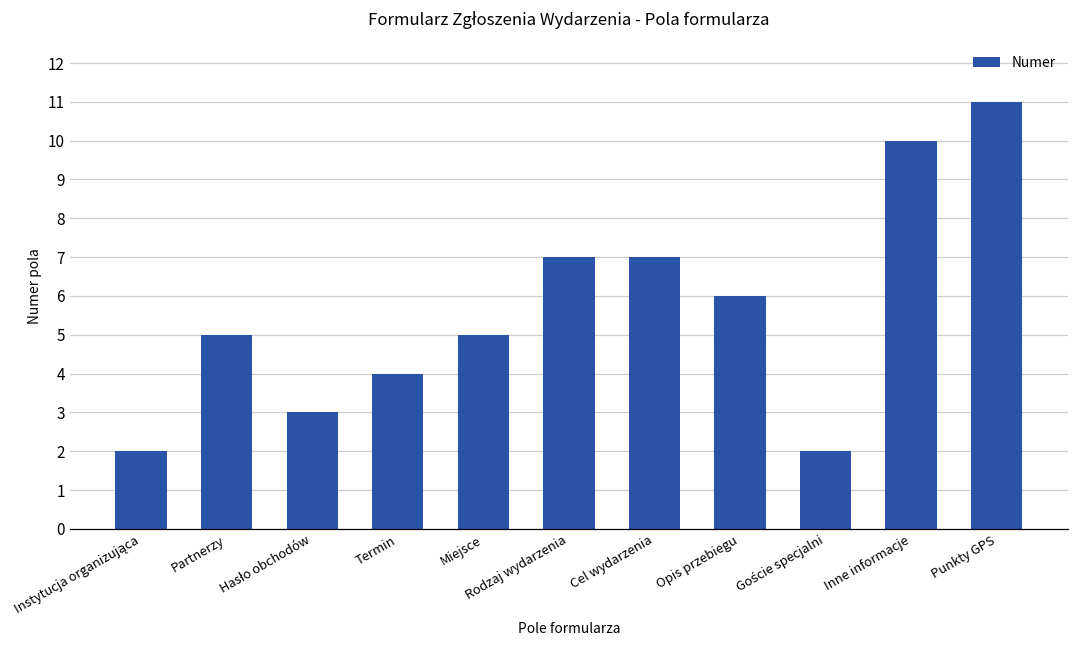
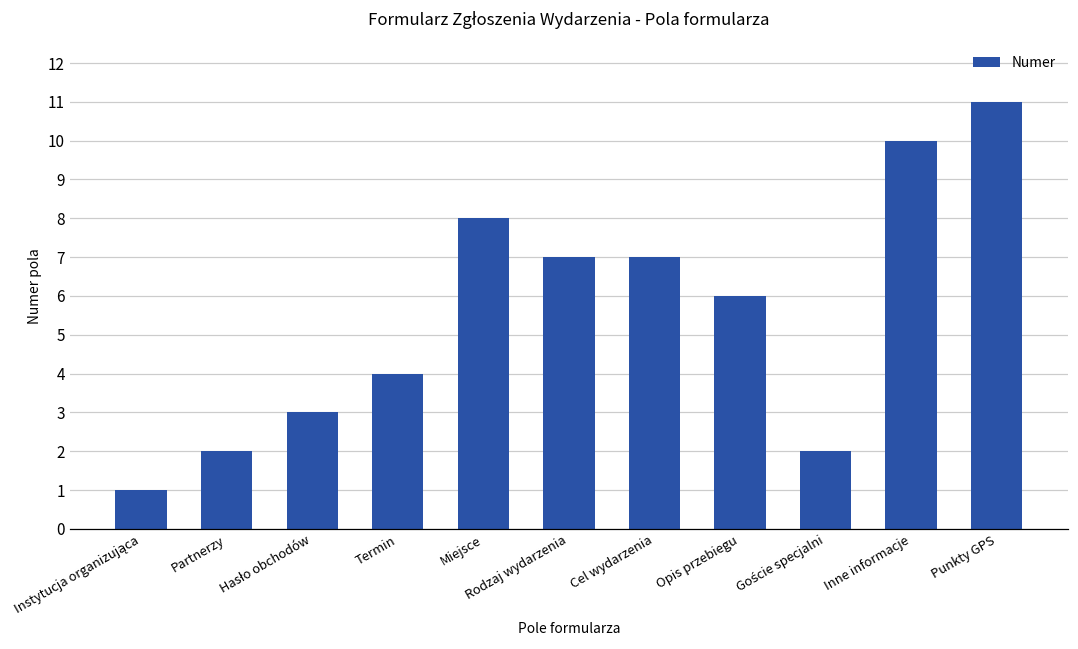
  {
-   "Instytucja organizująca": 2,
-   "Partnerzy": 5,
+   "Instytucja organizująca": 1,
+   "Partnerzy": 2,
    "Hasło obchodów": 3,
    "Termin": 4,
-   "Miejsce": 5,
+   "Miejsce": 8,
    "Rodzaj wydarzenia": 7,
    "Cel wydarzenia": 7,
    "Opis przebiegu": 6,
    "Goście specjalni": 2,
    "Inne informacje": 10,
    "Punkty GPS": 11
  }
